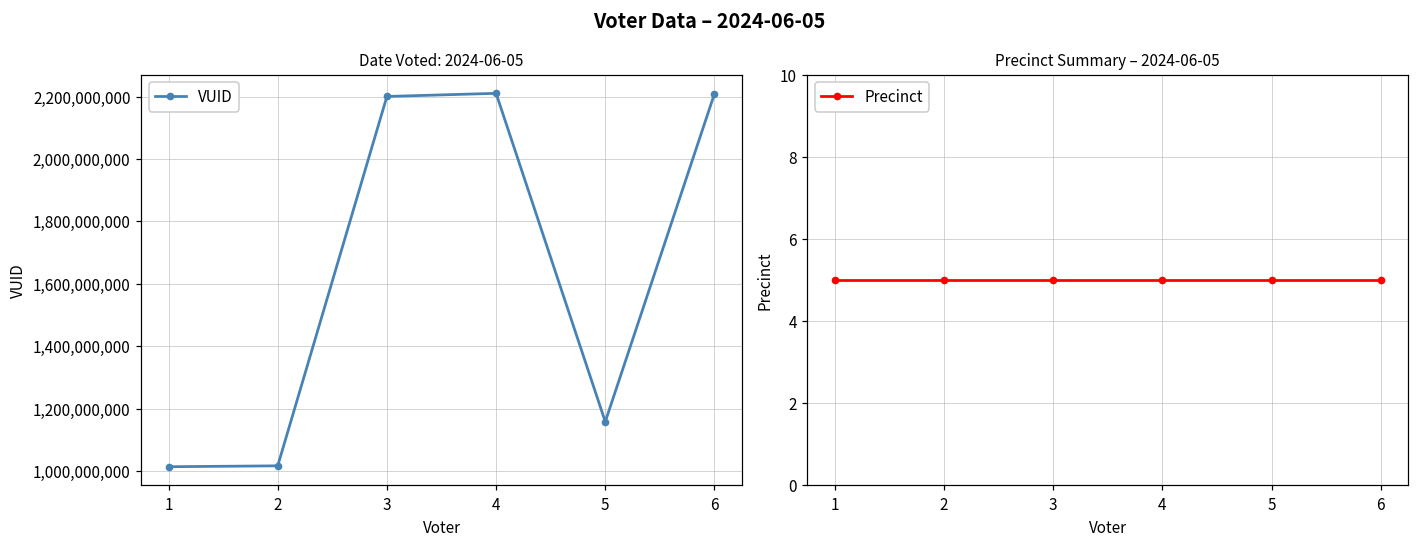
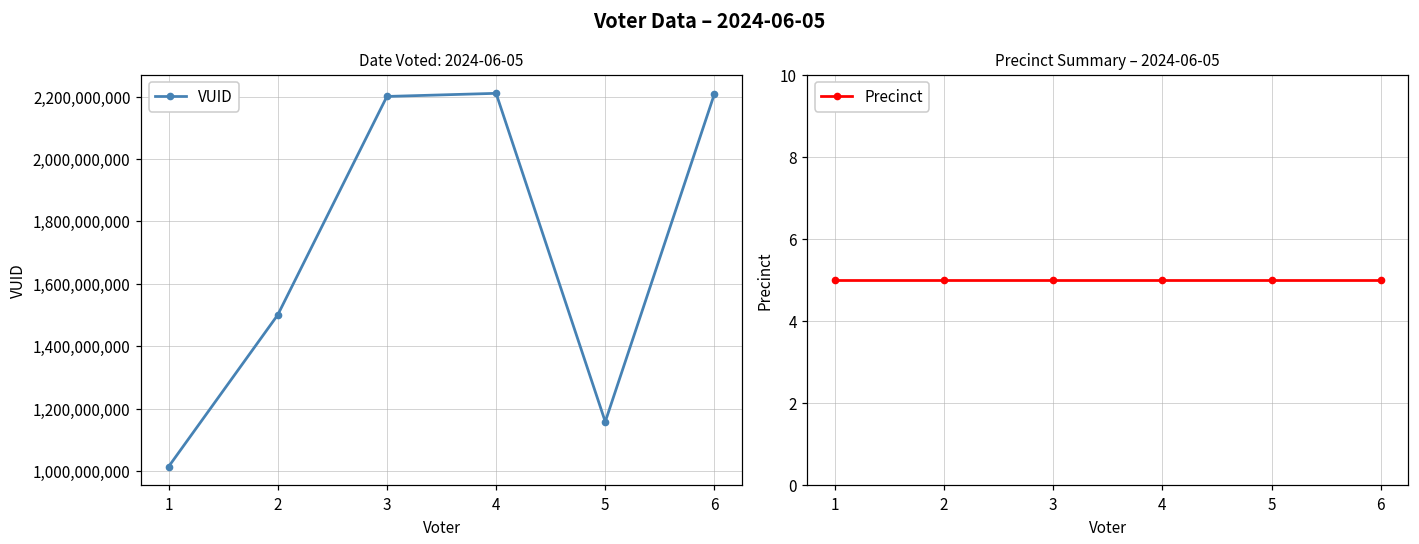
  {
    "Date Voted: 2024-06-05": {
      "1": "1,010,000,000",
-     "2": "1,020,000,000",
+     "2": "1,500,000,000",
      "3": "2,200,000,000",
      "4": "2,210,000,000",
      "5": "1,160,000,000",
      "6": "2,210,000,000"
    },
    "Precinct Summary – 2024-06-05": {
      "1": "5.0",
      "2": "5.0",
      "3": "5.0",
      "4": "5.0",
      "5": "5.0",
      "6": "5.0"
    }
  }
